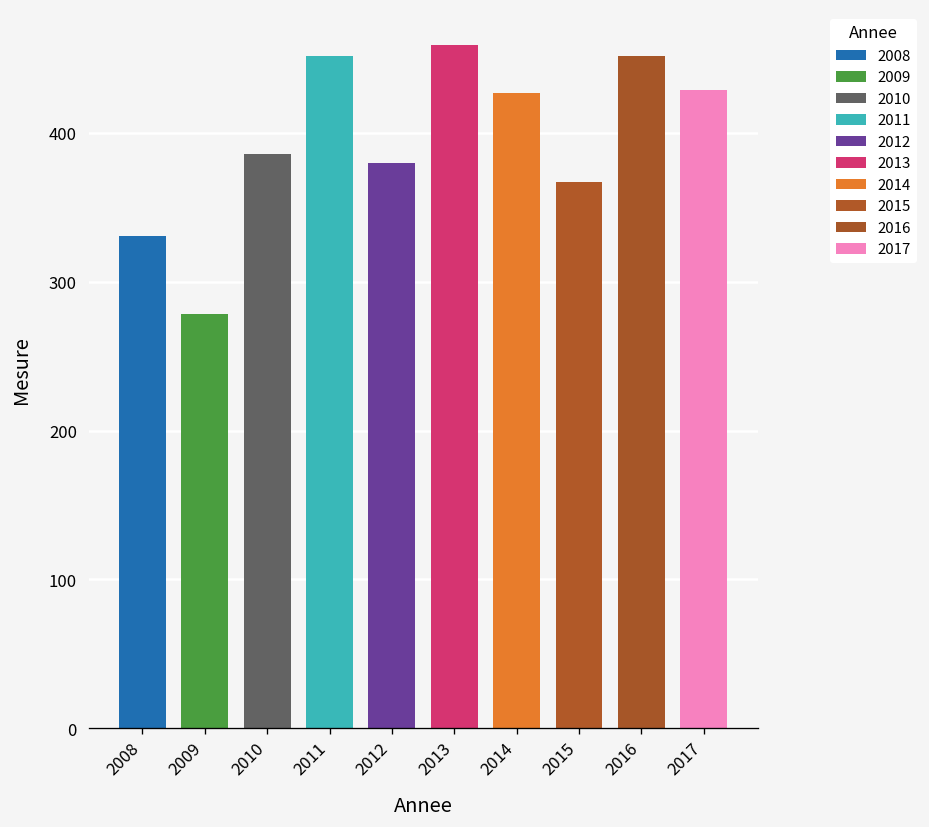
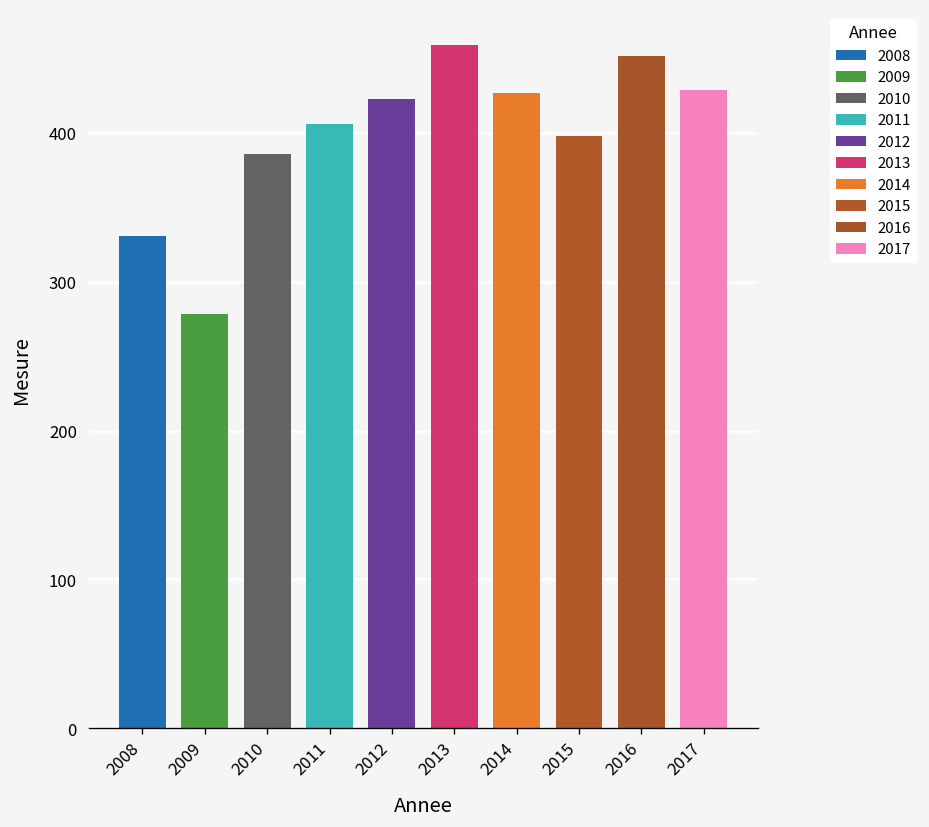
  {
    "2008": 331,
    "2009": 278,
    "2010": 386,
-   "2011": 452,
-   "2012": 380,
+   "2011": 406,
+   "2012": 423,
    "2013": 459,
    "2014": 427,
-   "2015": 367,
+   "2015": 398,
    "2016": 452,
    "2017": 429
  }
